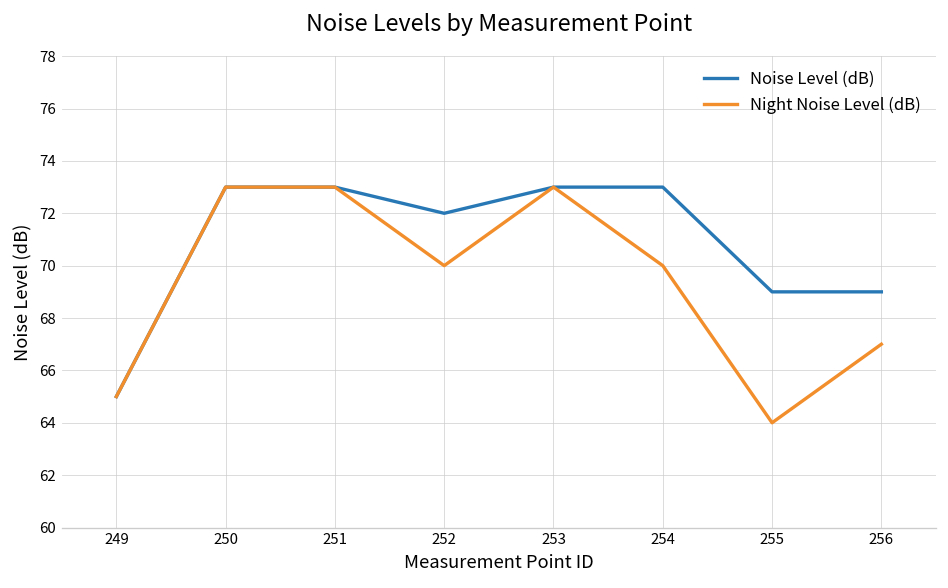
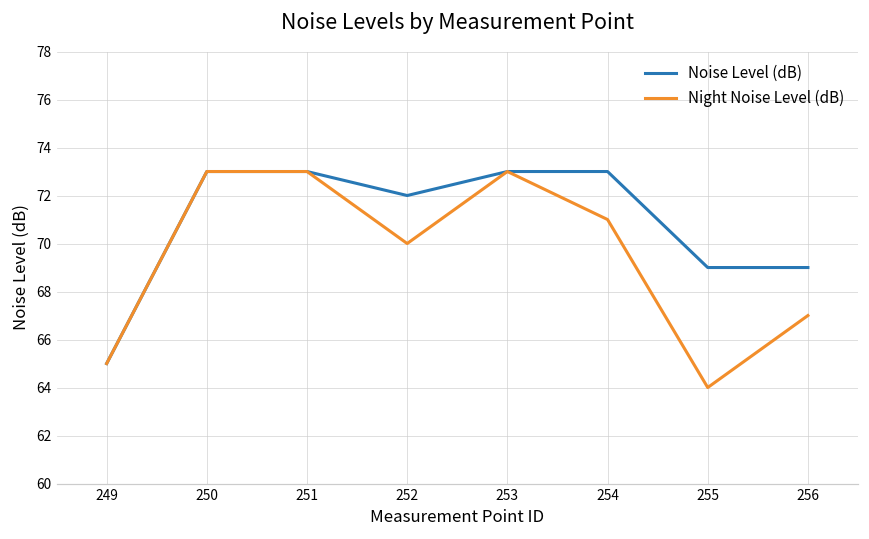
  {
    "Noise Level (dB)": {
      "252": 72,
      "254": 73,
      "255": 69,
      "256": 69
    },
    "Night Noise Level (dB)": {
      "252": 70,
-     "254": 70,
+     "254": 71,
      "255": 64,
      "256": 67
    }
  }
